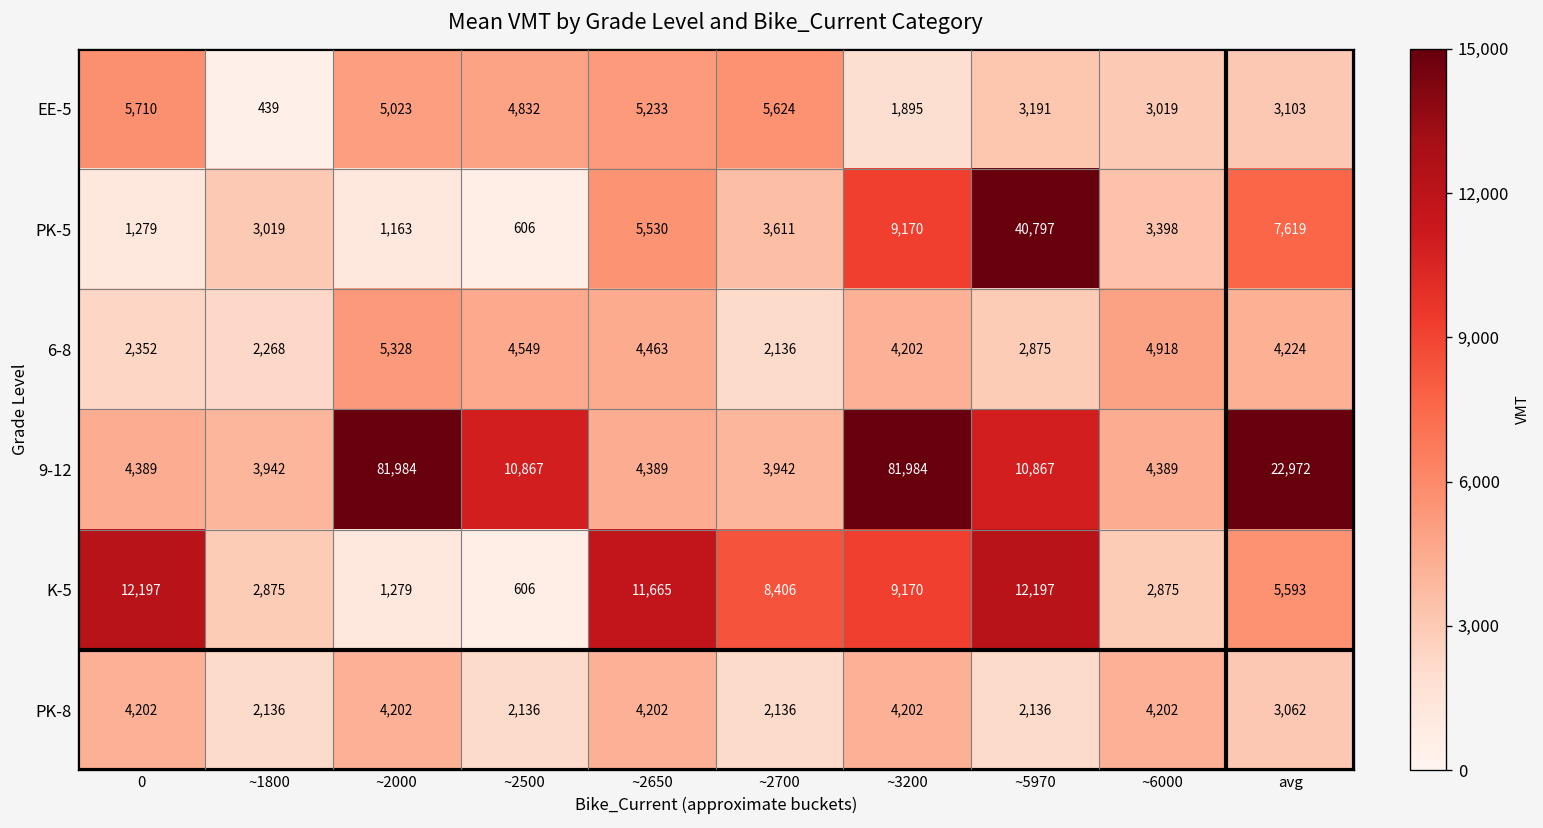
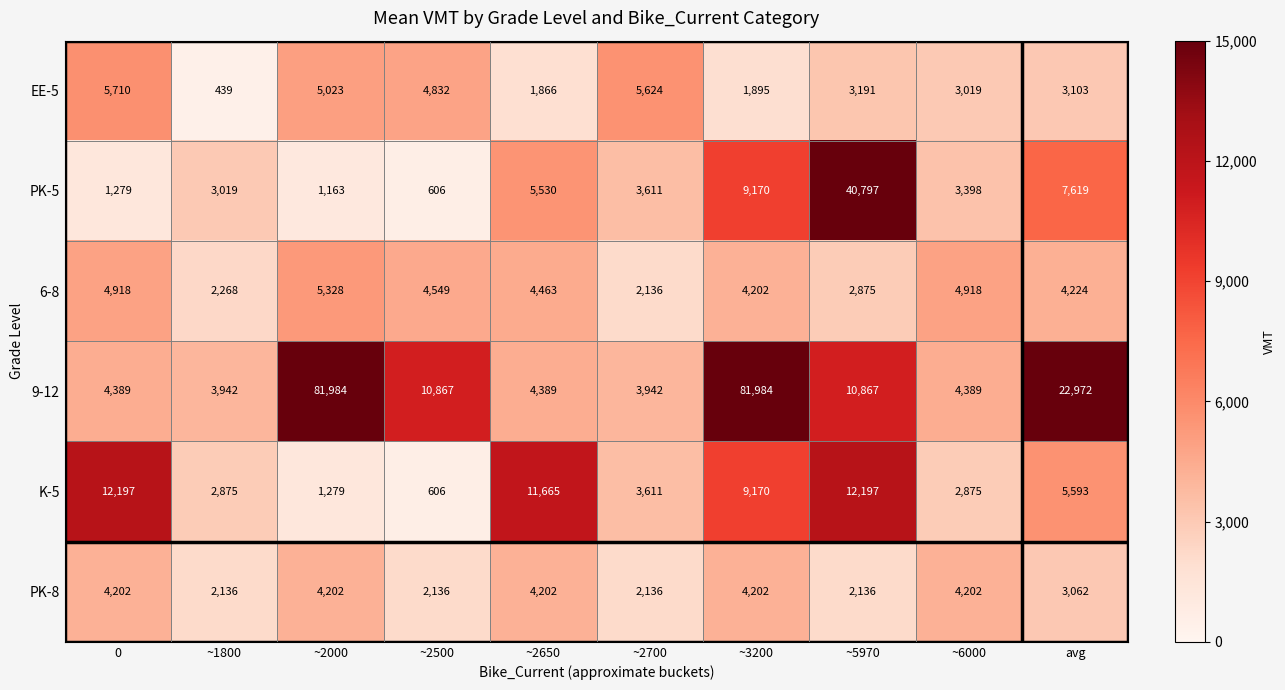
  {
    "EE-5": {
      "0": "5,710",
      "~1800": "439",
      "~2000": "5,023",
      "~2500": "4,832",
-     "~2650": "5,233",
+     "~2650": "1,866",
      "~2700": "5,624",
      "~3200": "1,895",
      "~5970": "3,191",
      "~6000": "3,019",
      "avg": "3,103"
    },
    "PK-5": {
      "0": "1,279",
      "~1800": "3,019",
      "~2000": "1,163",
      "~2500": "606",
      "~2650": "5,530",
      "~2700": "3,611",
      "~3200": "9,170",
      "~5970": "40,797",
      "~6000": "3,398",
      "avg": "7,619"
    },
    "6-8": {
-     "0": "2,352",
+     "0": "4,918",
      "~1800": "2,268",
      "~2000": "5,328",
      "~2500": "4,549",
      "~2650": "4,463",
      "~2700": "2,136",
      "~3200": "4,202",
      "~5970": "2,875",
      "~6000": "4,918",
      "avg": "4,224"
    },
    "9-12": {
      "0": "4,389",
      "~1800": "3,942",
      "~2000": "81,984",
      "~2500": "10,867",
      "~2650": "4,389",
      "~2700": "3,942",
      "~3200": "81,984",
      "~5970": "10,867",
      "~6000": "4,389",
      "avg": "22,972"
    },
    "K-5": {
      "0": "12,197",
      "~1800": "2,875",
      "~2000": "1,279",
      "~2500": "606",
      "~2650": "11,665",
-     "~2700": "8,406",
+     "~2700": "3,611",
      "~3200": "9,170",
      "~5970": "12,197",
      "~6000": "2,875",
      "avg": "5,593"
    },
    "PK-8": {
      "0": "4,202",
      "~1800": "2,136",
      "~2000": "4,202",
      "~2500": "2,136",
      "~2650": "4,202",
      "~2700": "2,136",
      "~3200": "4,202",
      "~5970": "2,136",
      "~6000": "4,202",
      "avg": "3,062"
    }
  }
